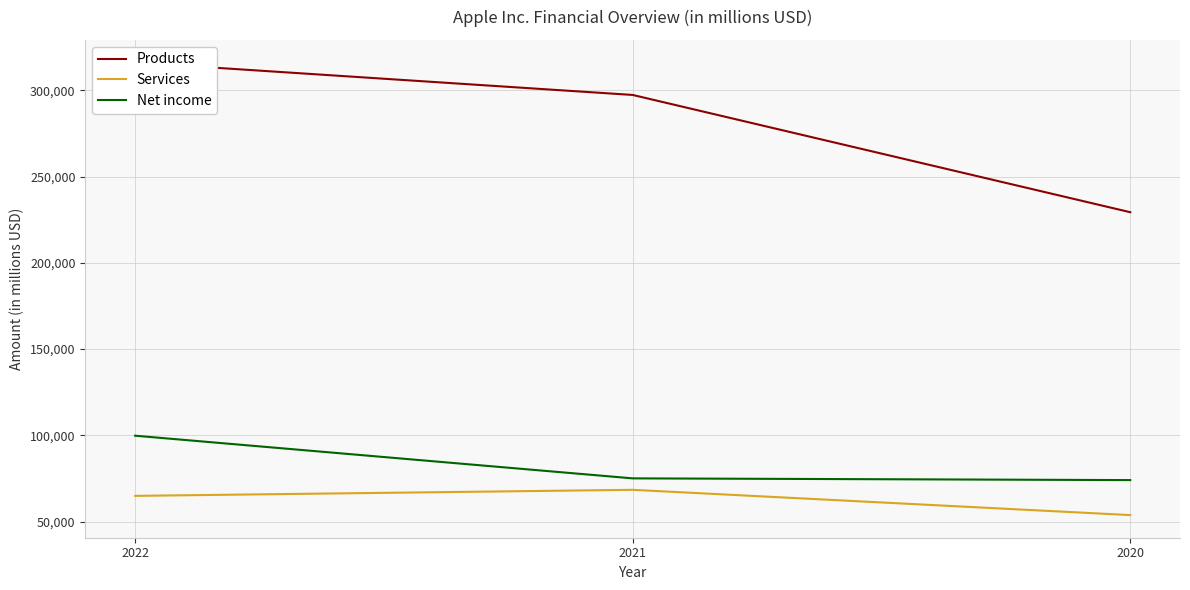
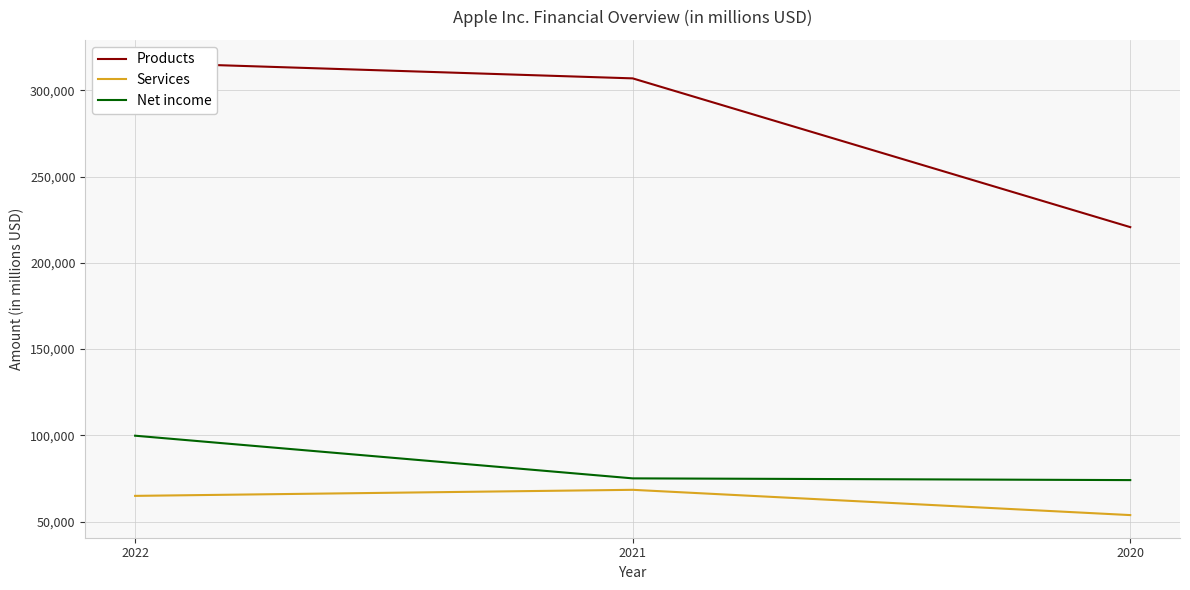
  {
    "Products": {
-     "2021": "297,000",
-     "2020": "229,000"
+     "2021": "307,000",
+     "2020": "221,000"
    },
    "Services": {
      "2022": "65,000",
      "2021": "68,000",
      "2020": "54,000"
    },
    "Net income": {
      "2022": "100,000",
      "2021": "75,000",
      "2020": "74,000"
    }
  }
